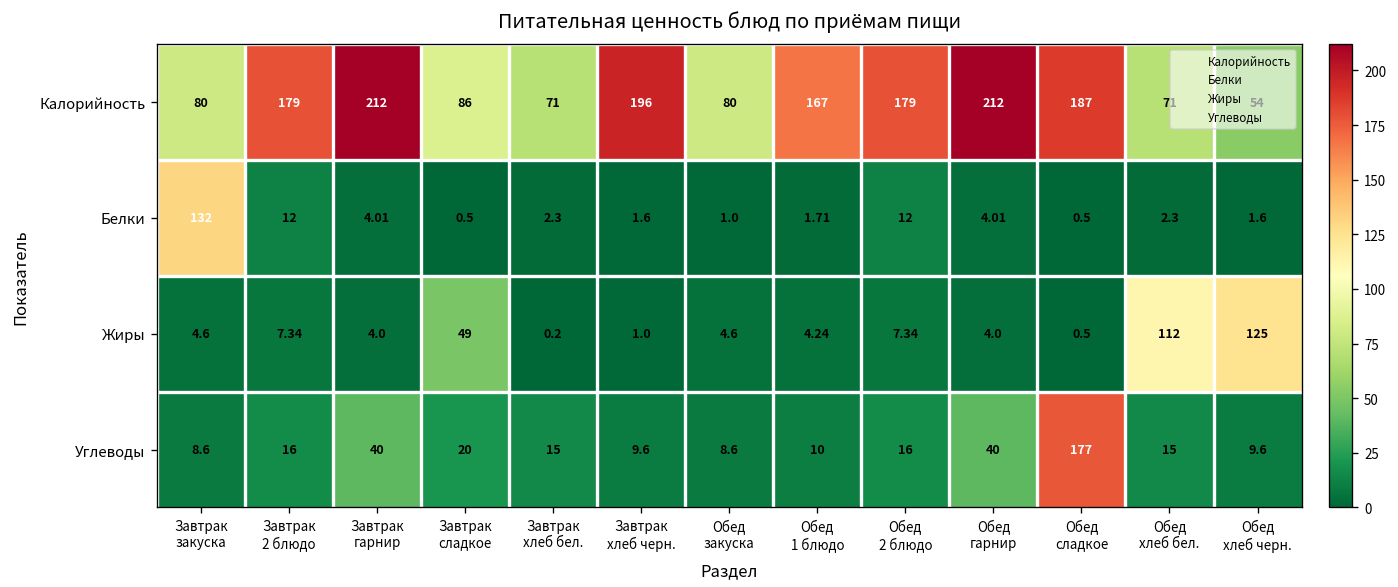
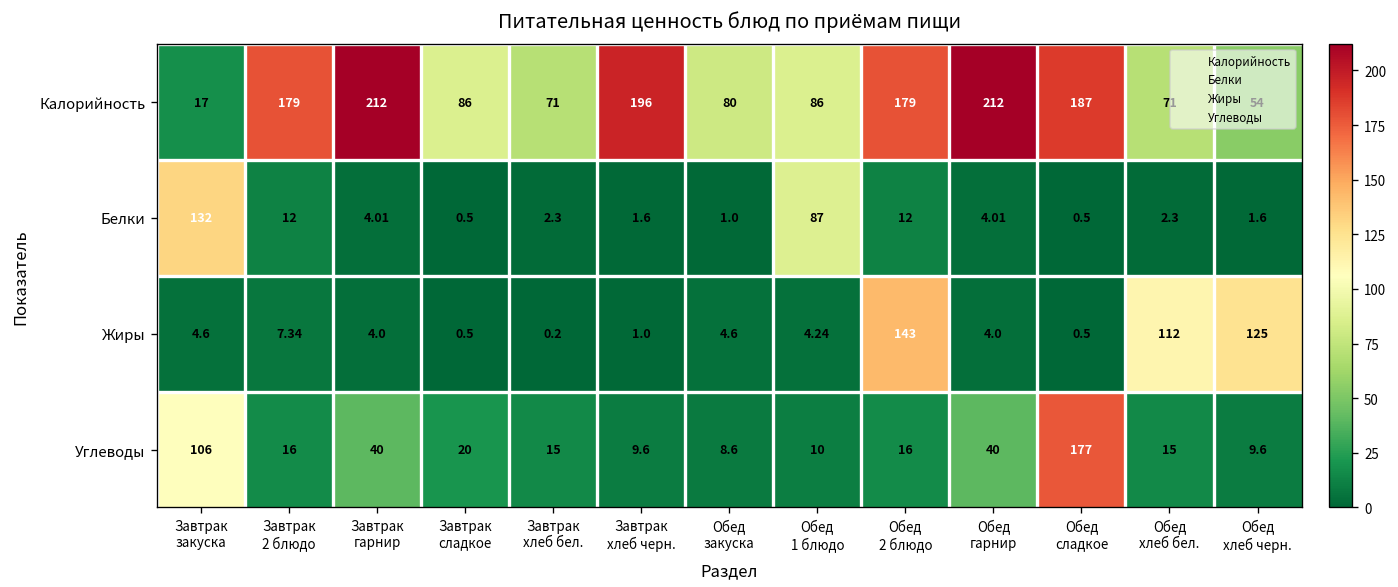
  {
    "Калорийность": {
-     "Завтрак закуска": 80,
+     "Завтрак закуска": 17,
      "Завтрак 2 блюдо": 179,
      "Завтрак гарнир": 212,
      "Завтрак сладкое": 86,
      "Завтрак хлеб бел.": 71,
      "Завтрак хлеб черн.": 196,
      "Обед закуска": 80,
-     "Обед 1 блюдо": 167,
+     "Обед 1 блюдо": 86,
      "Обед 2 блюдо": 179,
      "Обед гарнир": 212,
      "Обед сладкое": 187
    },
    "Белки": {
      "Завтрак закуска": 132,
      "Завтрак 2 блюдо": 12,
      "Завтрак гарнир": 4.01,
      "Завтрак сладкое": 0.5,
      "Завтрак хлеб бел.": 2.3,
      "Завтрак хлеб черн.": 1.6,
      "Обед закуска": 1.0,
-     "Обед 1 блюдо": 1.71,
+     "Обед 1 блюдо": 87,
      "Обед 2 блюдо": 12,
      "Обед гарнир": 4.01,
      "Обед сладкое": 0.5,
      "Обед хлеб бел.": 2.3,
      "Обед хлеб черн.": 1.6
    },
    "Жиры": {
      "Завтрак закуска": 4.6,
      "Завтрак 2 блюдо": 7.34,
      "Завтрак гарнир": 4.0,
-     "Завтрак сладкое": 49,
+     "Завтрак сладкое": 0.5,
      "Завтрак хлеб бел.": 0.2,
      "Завтрак хлеб черн.": 1.0,
      "Обед закуска": 4.6,
      "Обед 1 блюдо": 4.24,
-     "Обед 2 блюдо": 7.34,
+     "Обед 2 блюдо": 143,
      "Обед гарнир": 4.0,
      "Обед сладкое": 0.5,
      "Обед хлеб бел.": 112,
      "Обед хлеб черн.": 125
    },
    "Углеводы": {
-     "Завтрак закуска": 8.6,
+     "Завтрак закуска": 106,
      "Завтрак 2 блюдо": 16,
      "Завтрак гарнир": 40,
      "Завтрак сладкое": 20,
      "Завтрак хлеб бел.": 15,
      "Завтрак хлеб черн.": 9.6,
      "Обед закуска": 8.6,
      "Обед 1 блюдо": 10,
      "Обед 2 блюдо": 16,
      "Обед гарнир": 40,
      "Обед сладкое": 177,
      "Обед хлеб бел.": 15,
      "Обед хлеб черн.": 9.6
    }
  }
